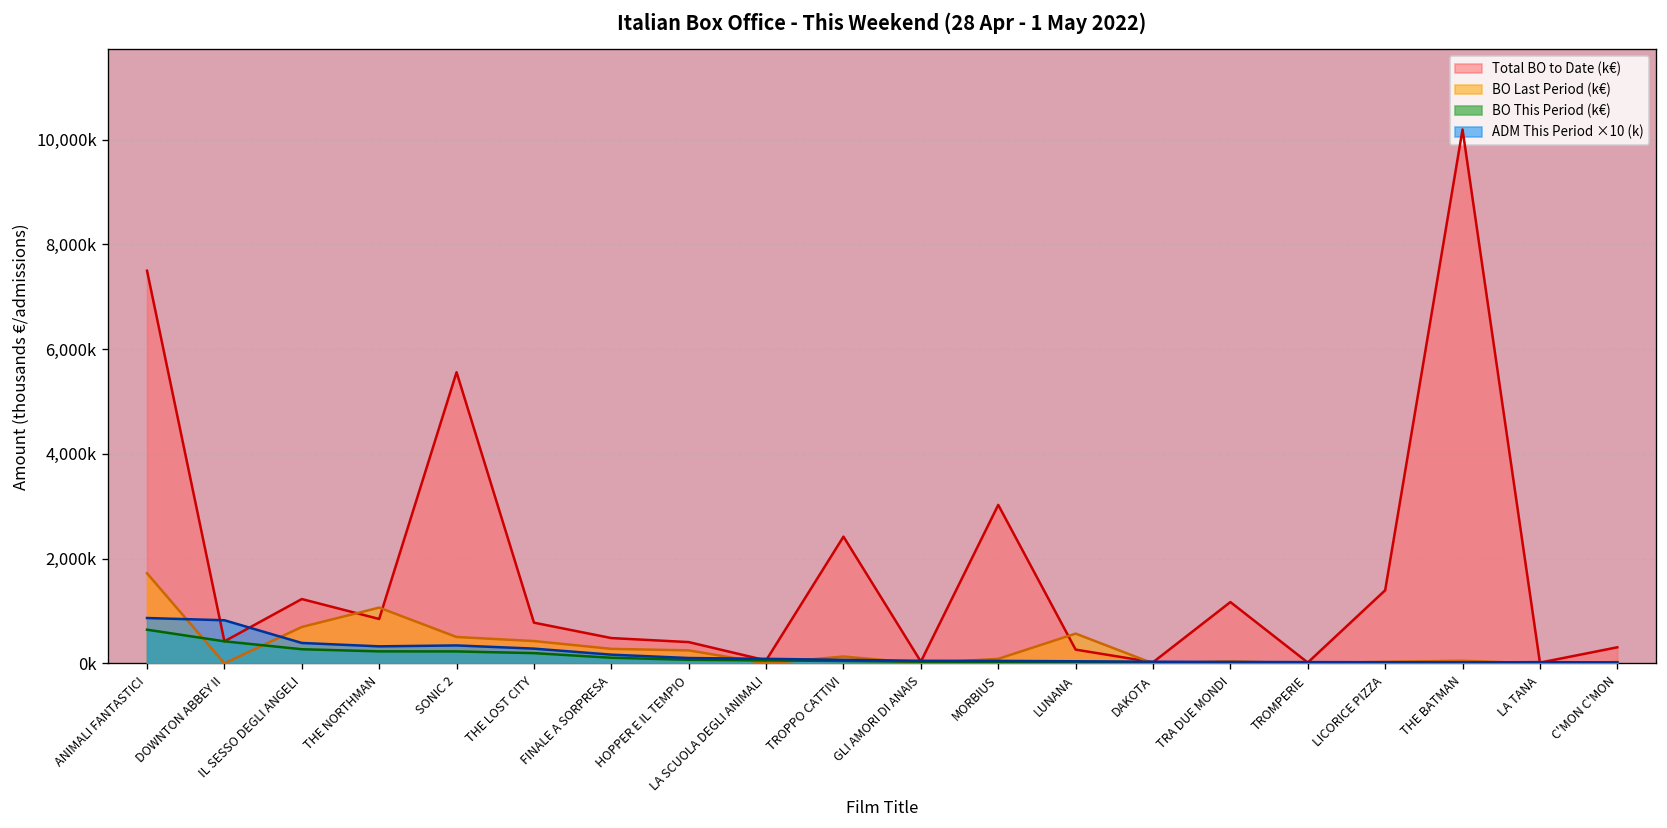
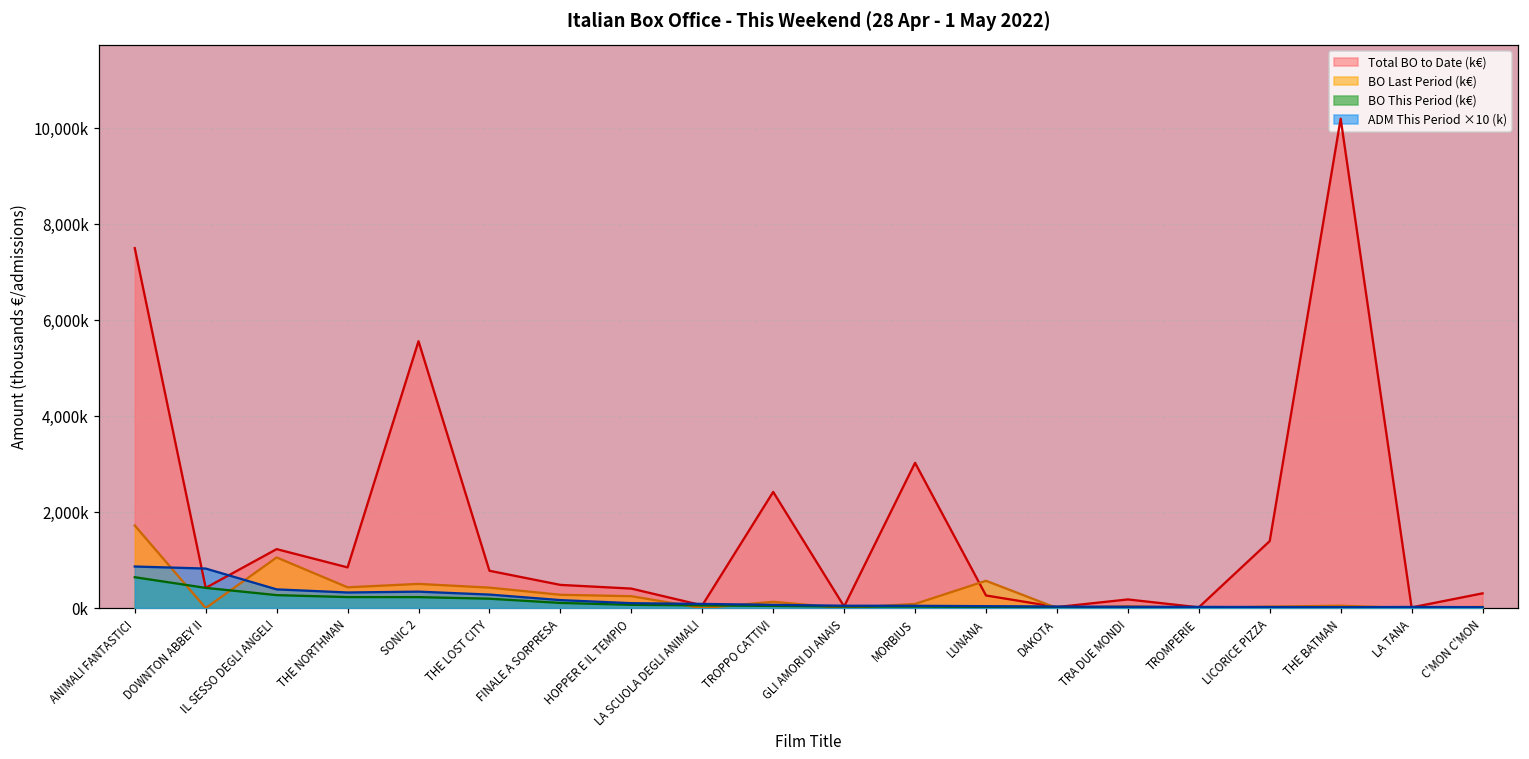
  {
    "Total BO to Date (k€)": {
      "ANIMALI FANTASTICI": "7,500,000",
      "IL SESSO DEGLI ANGELI": "1,200,000",
      "THE NORTHMAN": "800,000",
      "SONIC 2": "5,600,000",
      "THE LOST CITY": "800,000",
      "FINALE A SORPRESA": "500,000",
      "HOPPER E IL TEMPIO": "400,000",
      "TROPPO CATTIVI": "2,400,000",
      "MORBIUS": "3,000,000",
      "LUNANA": "300,000",
-     "TRA DUE MONDI": "1,200,000",
+     "TRA DUE MONDI": "200,000",
      "LICORICE PIZZA": "1,400,000",
      "C'MON C'MON": "300,000"
    },
    "BO Last Period (k€)": {
      "ANIMALI FANTASTICI": "1,700,000",
      "DOWNTON ABBEY II": "0",
-     "IL SESSO DEGLI ANGELI": "700,000",
-     "THE NORTHMAN": "1,100,000",
+     "IL SESSO DEGLI ANGELI": "1,100,000",
+     "THE NORTHMAN": "400,000",
      "SONIC 2": "500,000",
      "THE LOST CITY": "400,000",
      "FINALE A SORPRESA": "300,000",
      "HOPPER E IL TEMPIO": "200,000",
      "TROPPO CATTIVI": "100,000",
      "LUNANA": "600,000"
    },
    "BO This Period (k€)": {
      "ANIMALI FANTASTICI": "600,000",
      "IL SESSO DEGLI ANGELI": "300,000",
      "THE NORTHMAN": "200,000",
      "SONIC 2": "200,000",
      "THE LOST CITY": "200,000"
    },
    "ADM This Period ×10 (k)": {
      "ANIMALI FANTASTICI": "900,000",
      "DOWNTON ABBEY II": "800,000",
      "IL SESSO DEGLI ANGELI": "400,000",
      "THE NORTHMAN": "300,000",
      "SONIC 2": "300,000",
      "THE LOST CITY": "300,000"
    }
  }
